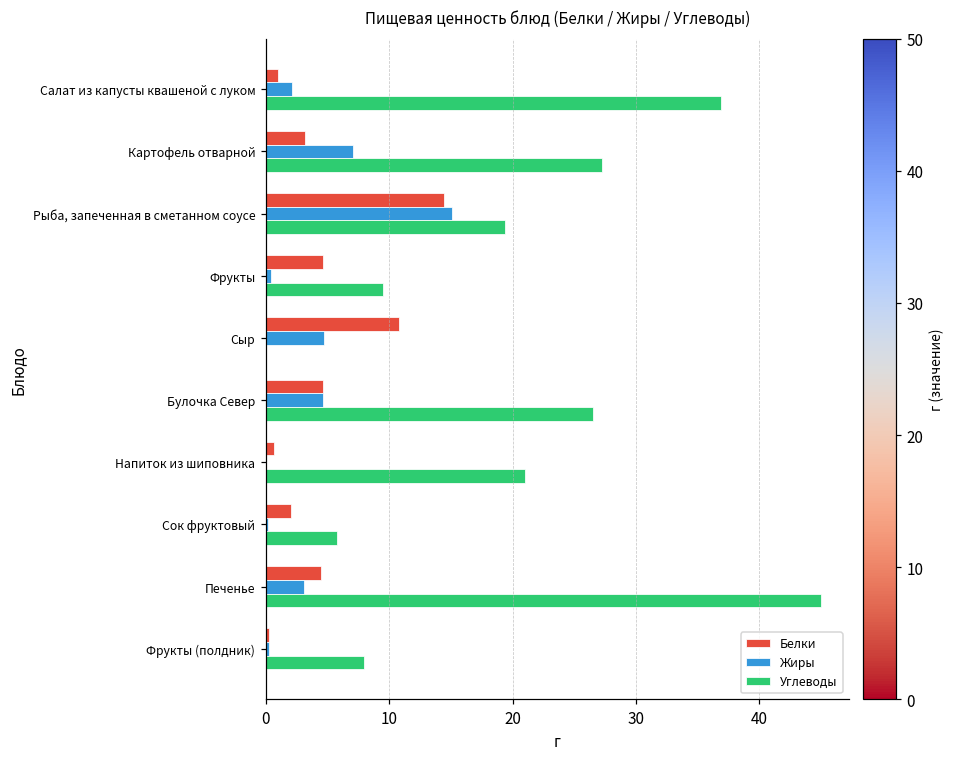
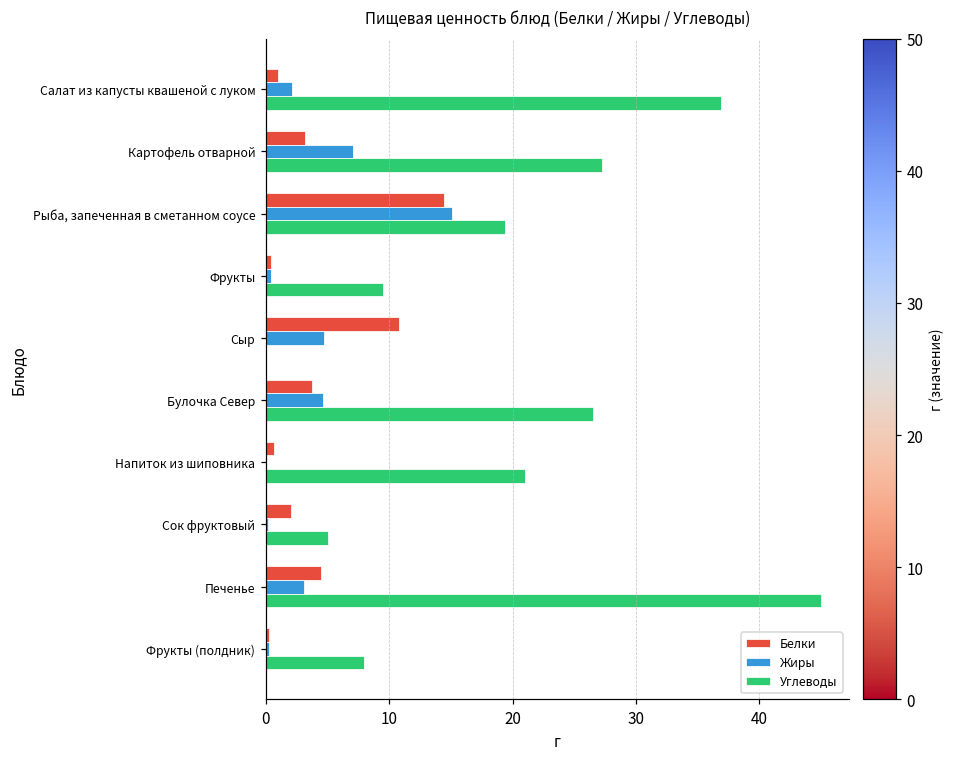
  {
    "Белки": {
      "Салат из капусты квашеной с луком": 1.0,
      "Картофель отварной": 3.1,
      "Рыба, запеченная в сметанном соусе": 14.5,
-     "Фрукты": 4.6,
+     "Фрукты": 0.4,
      "Сыр": 10.8,
-     "Булочка Север": 4.6,
+     "Булочка Север": 3.7,
      "Напиток из шиповника": 0.7,
      "Сок фруктовый": 2.0,
      "Печенье": 4.4,
      "Фрукты (полдник)": 0.3
    },
    "Жиры": {
      "Салат из капусты квашеной с луком": 2.2,
      "Картофель отварной": 7.0,
      "Рыба, запеченная в сметанном соусе": 15.1,
      "Фрукты": 0.4,
      "Сыр": 4.7,
      "Булочка Север": 4.6,
      "Напиток из шиповника": 0.0,
      "Печенье": 3.1,
      "Фрукты (полдник)": 0.3
    },
    "Углеводы": {
      "Салат из капусты квашеной с луком": 36.9,
      "Картофель отварной": 27.2,
      "Рыба, запеченная в сметанном соусе": 19.4,
      "Фрукты": 9.5,
      "Сыр": 0.0,
      "Булочка Север": 26.5,
      "Напиток из шиповника": 21.0,
-     "Сок фруктовый": 5.8,
+     "Сок фруктовый": 5.0,
      "Печенье": 45.0,
      "Фрукты (полдник)": 8.0
    }
  }
